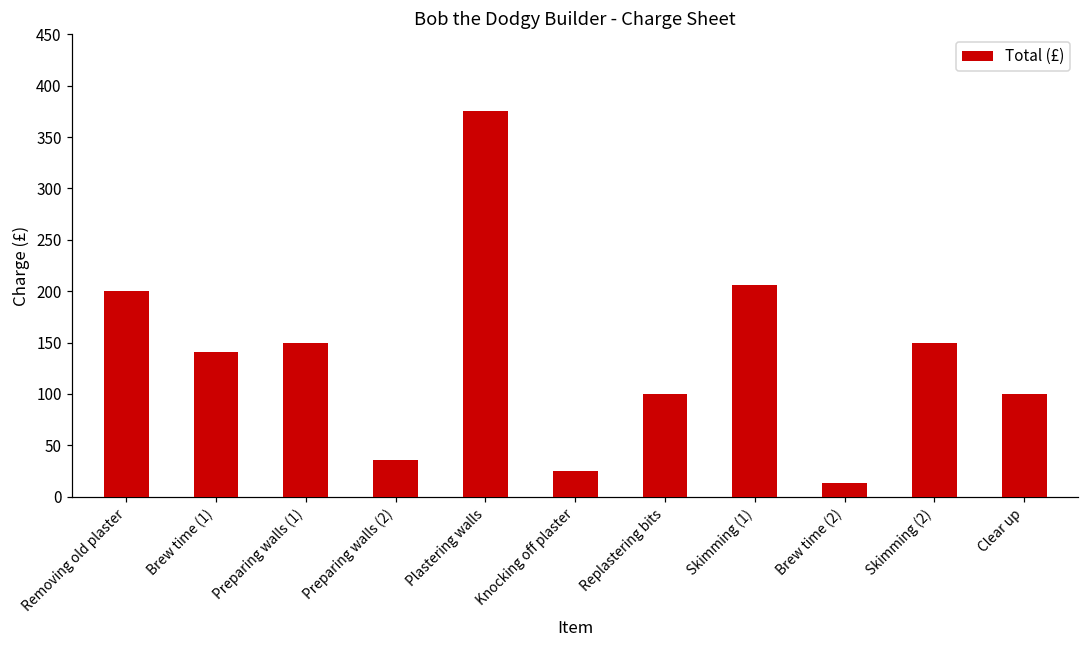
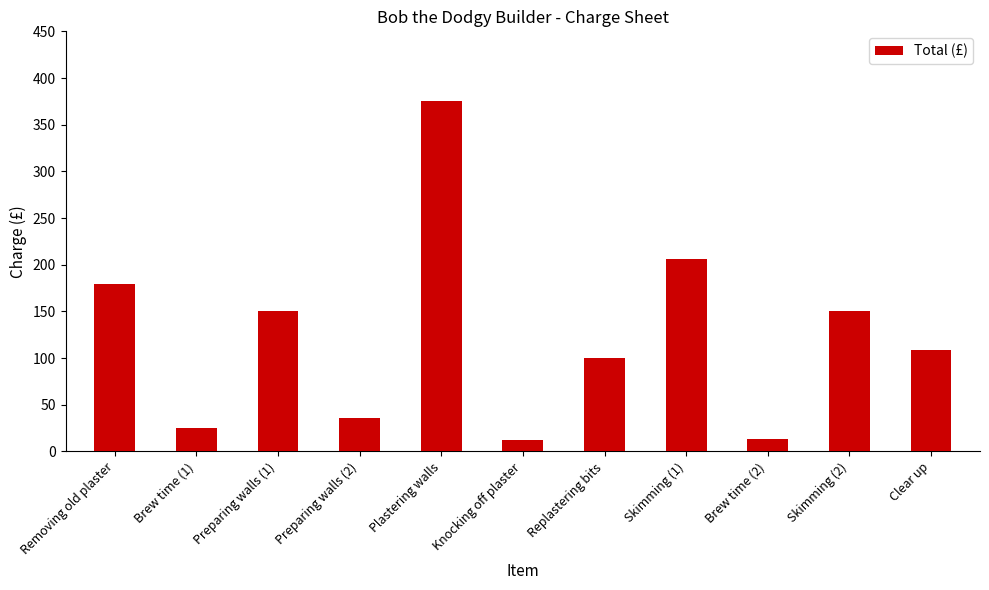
  {
-   "Removing old plaster": 200,
-   "Brew time (1)": 140,
+   "Removing old plaster": 180,
+   "Brew time (1)": 30,
    "Preparing walls (1)": 150,
    "Preparing walls (2)": 40,
    "Plastering walls": 380,
-   "Knocking off plaster": 30,
+   "Knocking off plaster": 10,
    "Replastering bits": 100,
    "Skimming (1)": 210,
    "Brew time (2)": 10,
    "Skimming (2)": 150,
-   "Clear up": 100
+   "Clear up": 110
  }
